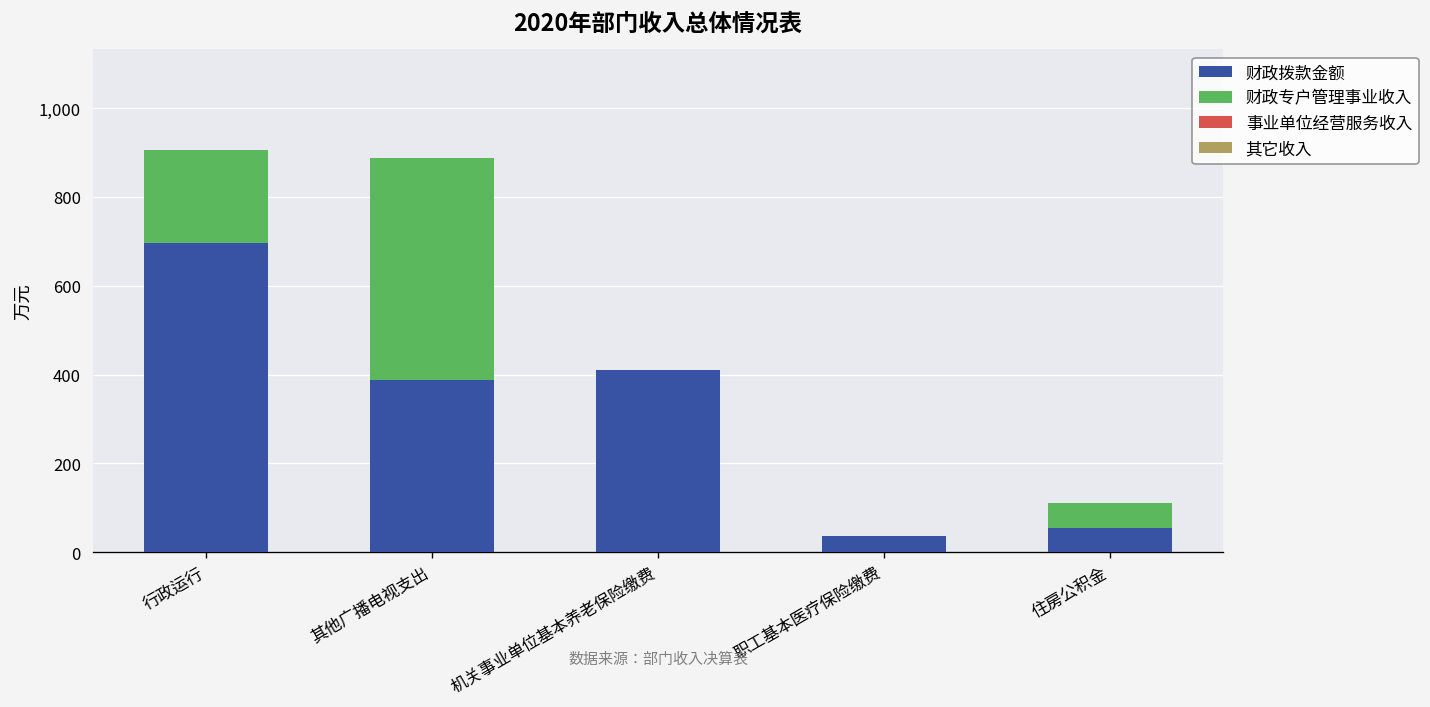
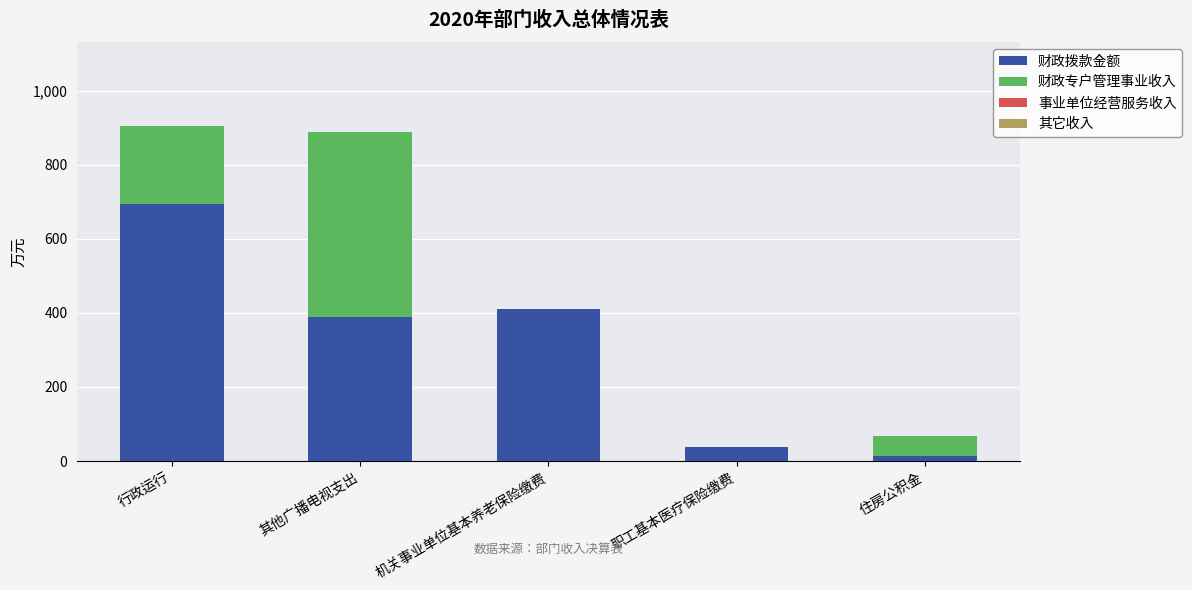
  {
    "财政拨款金额": {
      "行政运行": 700,
      "其他广播电视支出": 390,
      "机关事业单位基本养老保险缴费": 410,
      "职工基本医疗保险缴费": 40,
-     "住房公积金": 60
+     "住房公积金": 10
    },
    "其它收入": {
      "机关事业单位基本养老保险缴费": 0,
      "职工基本医疗保险缴费": 0
    }
  }
